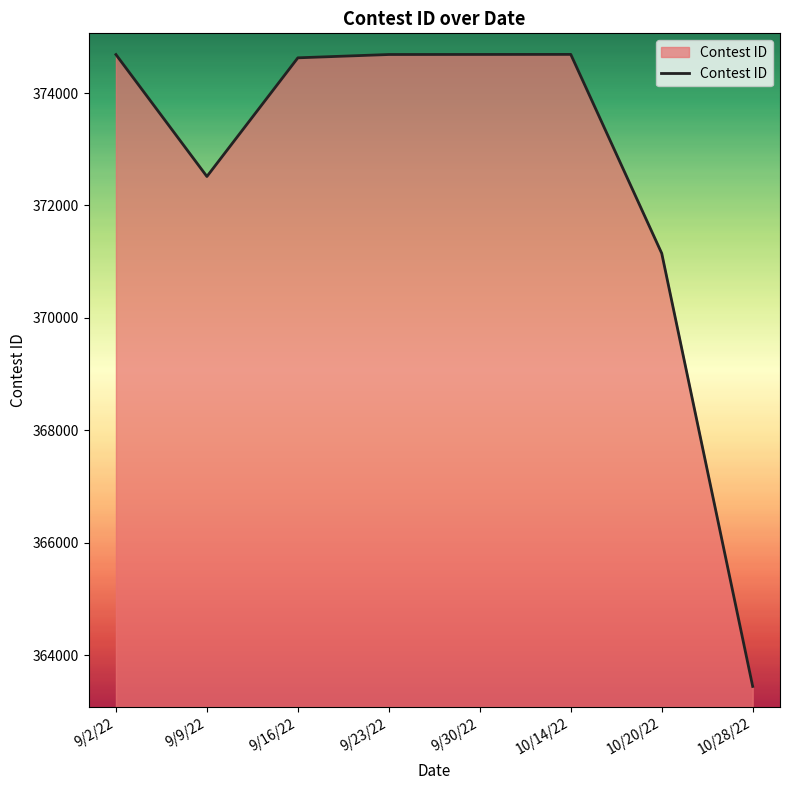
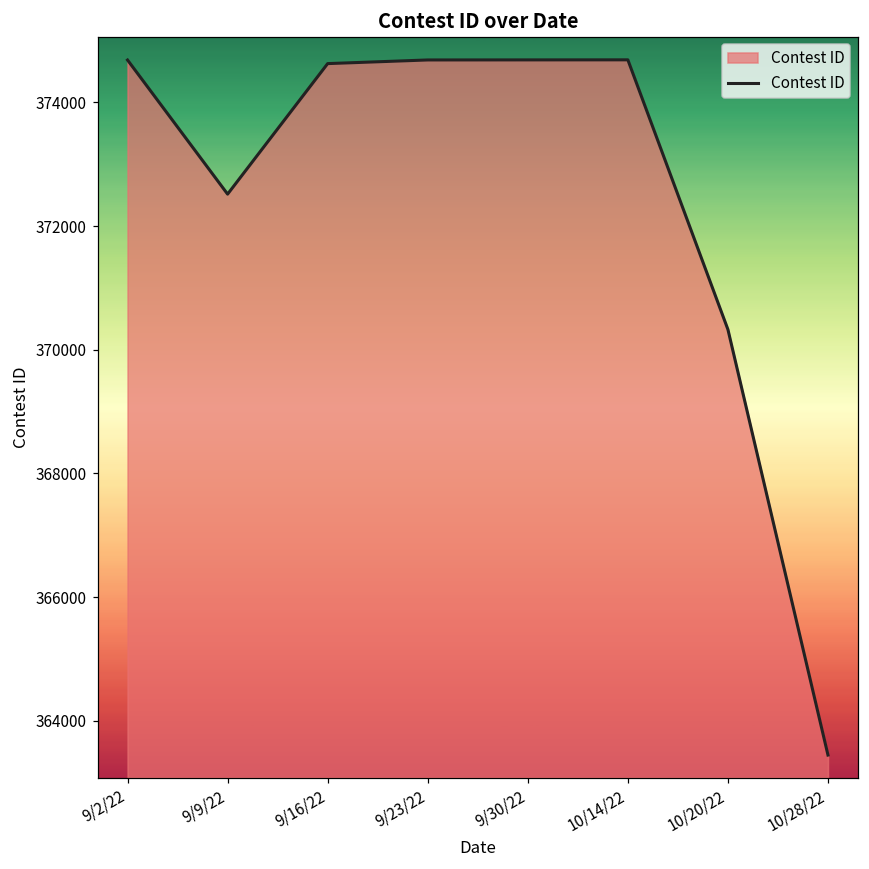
  {
    "9/2/22": 374700,
    "9/9/22": 372500,
    "9/16/22": 374600,
    "9/23/22": 374700,
    "9/30/22": 374700,
    "10/14/22": 374700,
-   "10/20/22": 371100,
+   "10/20/22": 370300,
    "10/28/22": 363400
  }
